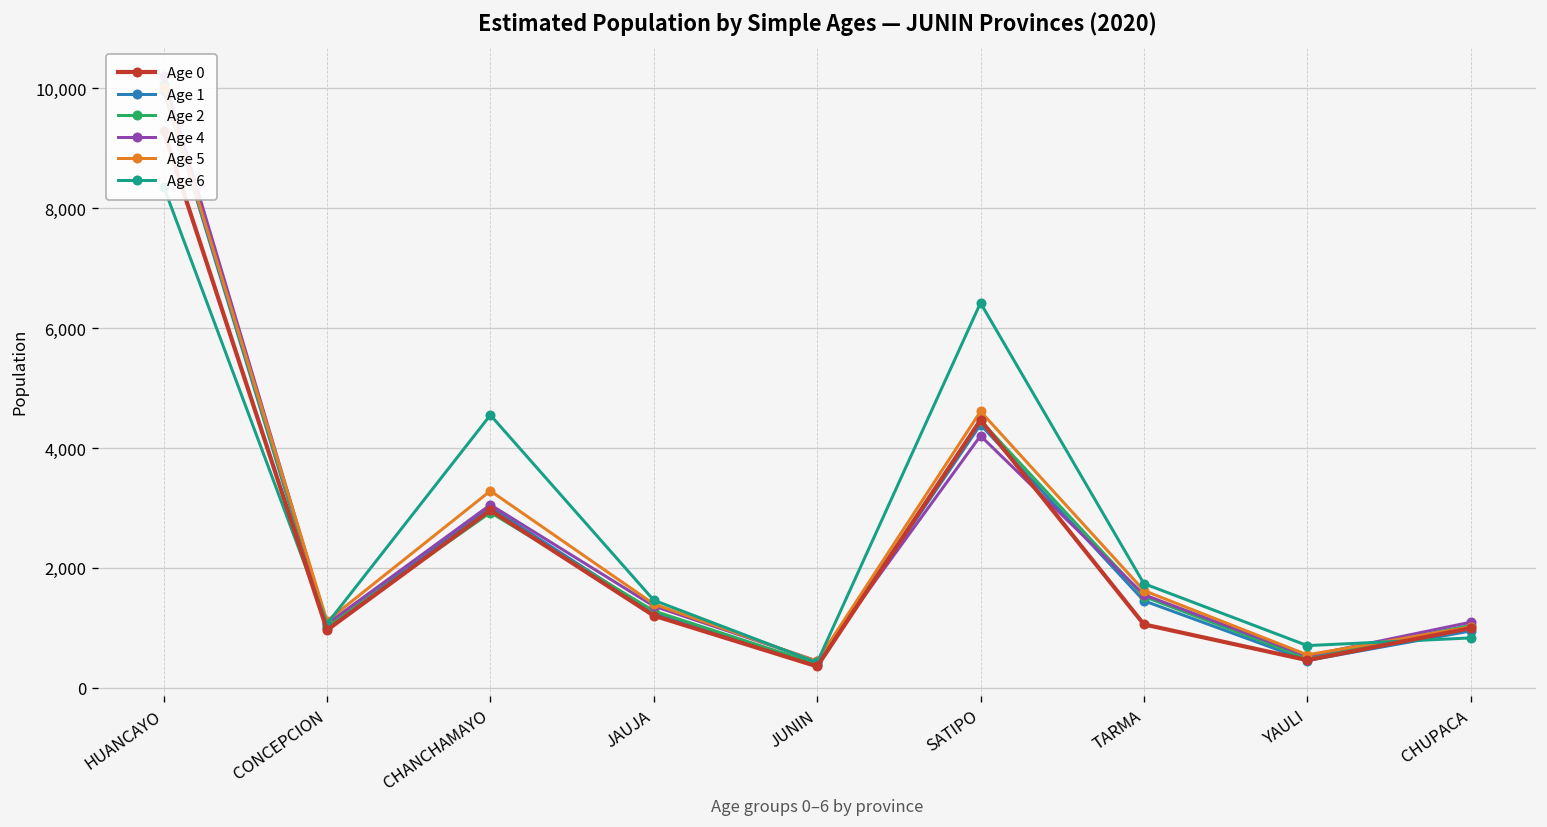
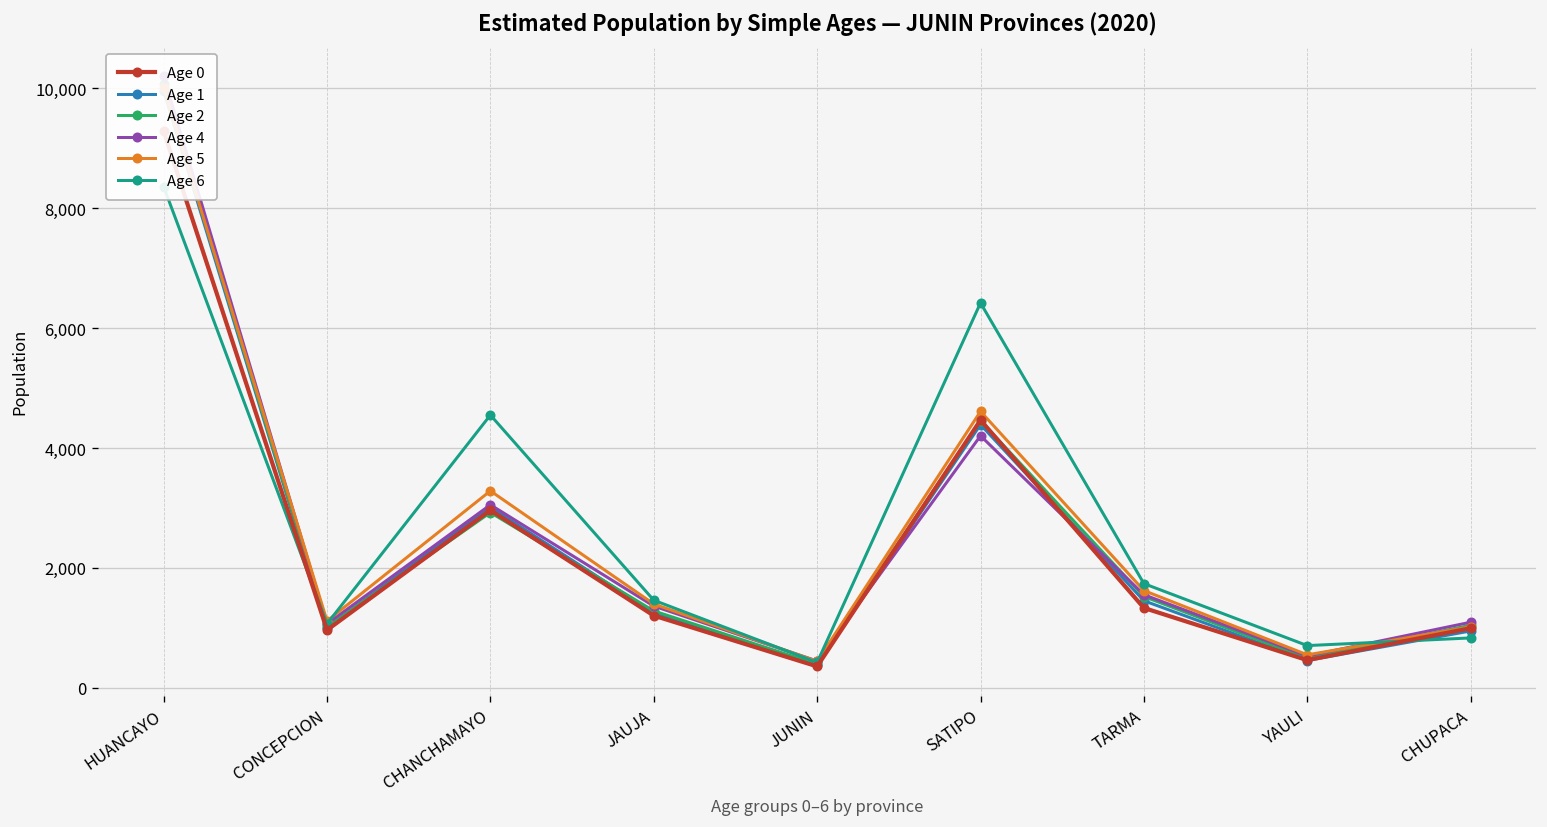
  {
    "Age 0": {
-     "TARMA": "1,100"
+     "TARMA": "1,300"
    },
    "Age 1": {
      "SATIPO": "4,400",
      "TARMA": "1,500"
    },
    "Age 4": {
      "SATIPO": "4,200",
      "CHUPACA": "1,100"
    },
    "Age 5": {
      "CHANCHAMAYO": "3,300",
      "SATIPO": "4,600",
      "TARMA": "1,600"
    }
  }
